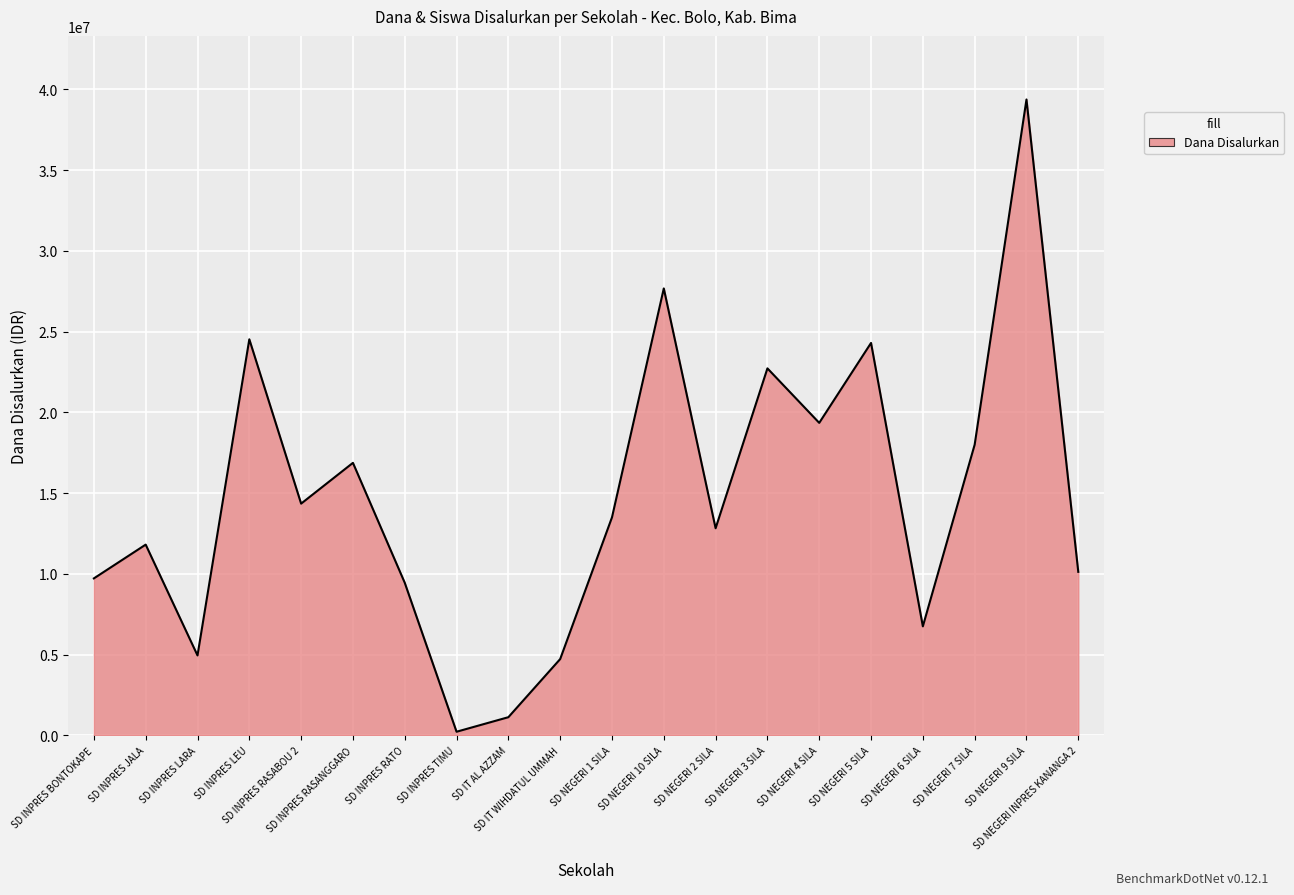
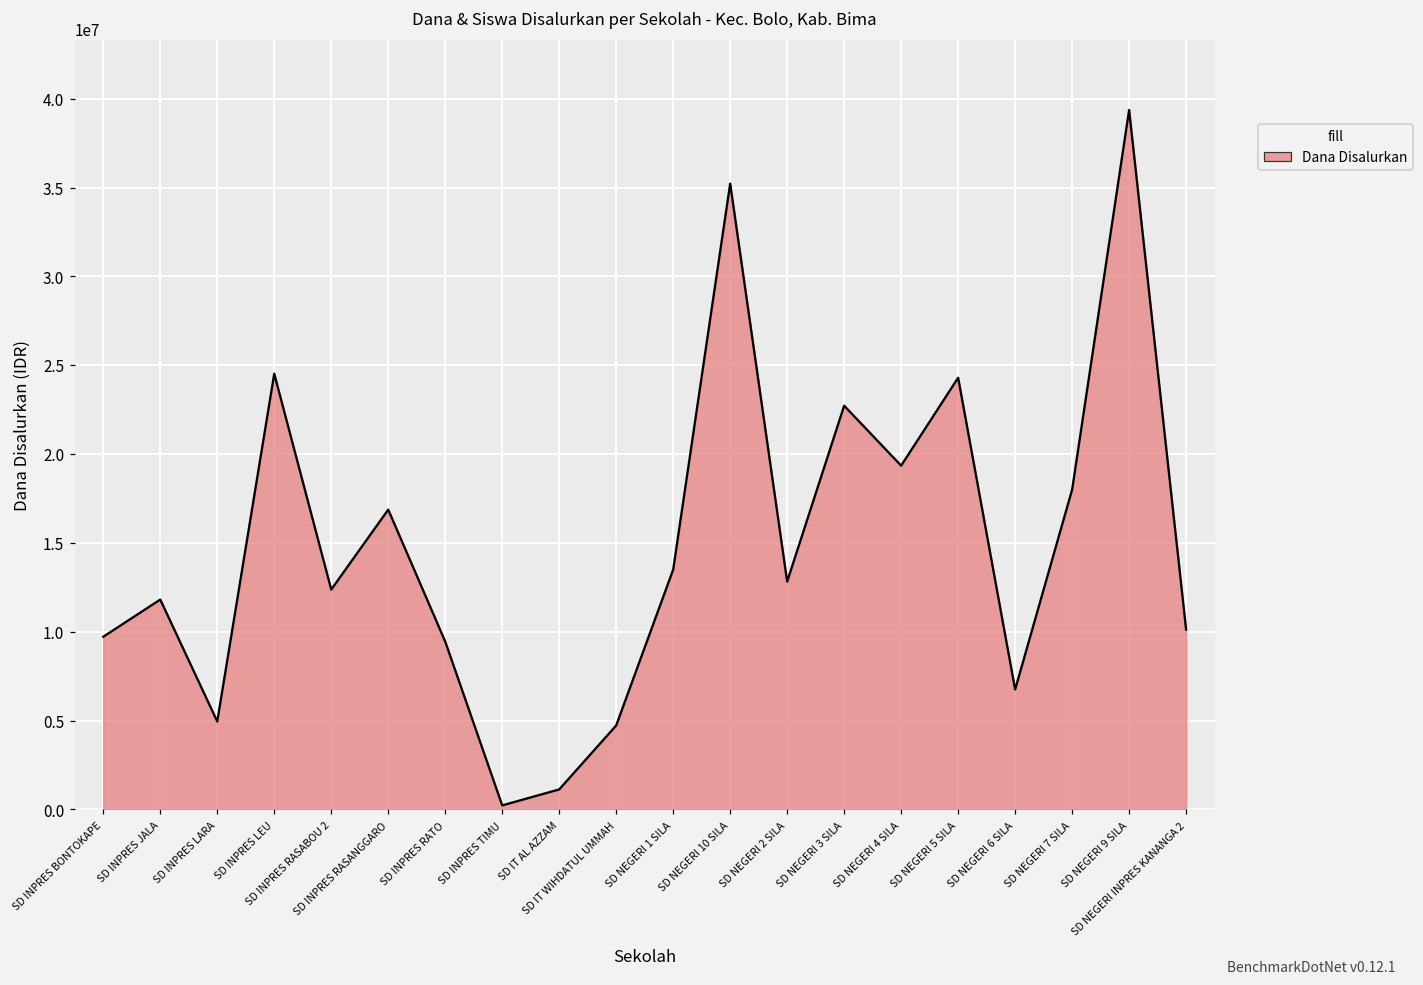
  {
    "SD INPRES BONTOKAPE": 9700000,
    "SD INPRES JALA": 11800000,
    "SD INPRES LARA": 5000000,
    "SD INPRES LEU": 24500000,
-   "SD INPRES RASABOU 2": 14300000,
+   "SD INPRES RASABOU 2": 12400000,
    "SD INPRES RASANGGARO": 16900000,
    "SD INPRES RATO": 9500000,
    "SD INPRES TIMU": 200000,
    "SD IT AL AZZAM": 1100000,
    "SD IT WIHDATUL UMMAH": 4700000,
    "SD NEGERI 1 SILA": 13500000,
-   "SD NEGERI 10 SILA": 27700000,
+   "SD NEGERI 10 SILA": 35200000,
    "SD NEGERI 2 SILA": 12800000,
    "SD NEGERI 3 SILA": 22700000,
    "SD NEGERI 4 SILA": 19400000,
    "SD NEGERI 5 SILA": 24300000,
    "SD NEGERI 6 SILA": 6800000,
    "SD NEGERI 7 SILA": 18000000,
    "SD NEGERI 9 SILA": 39400000,
    "SD NEGERI INPRES KANANGA 2": 10100000
  }
